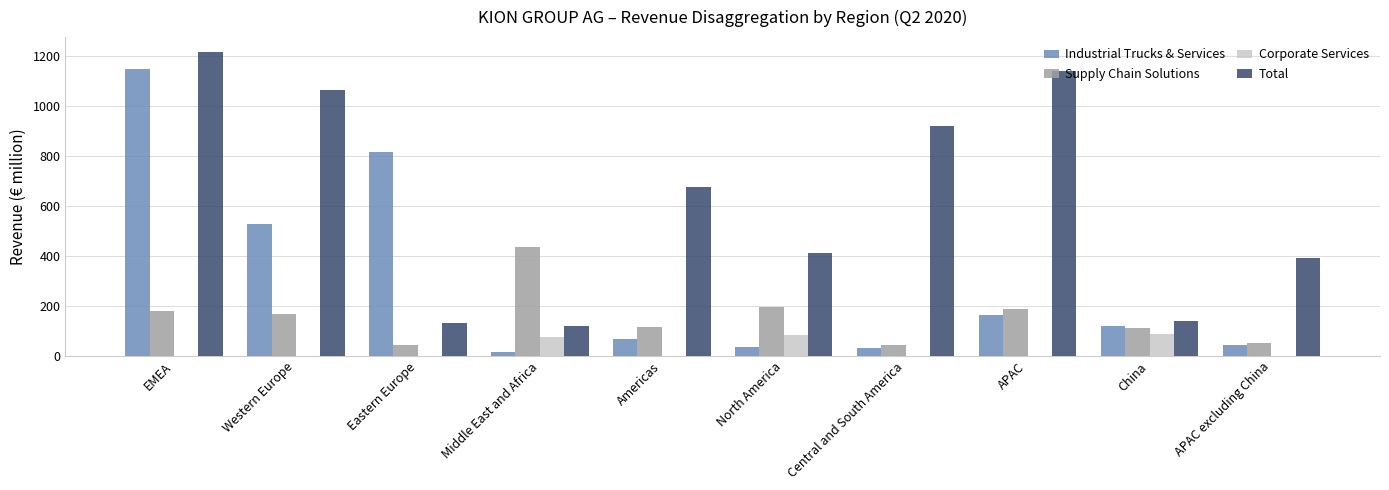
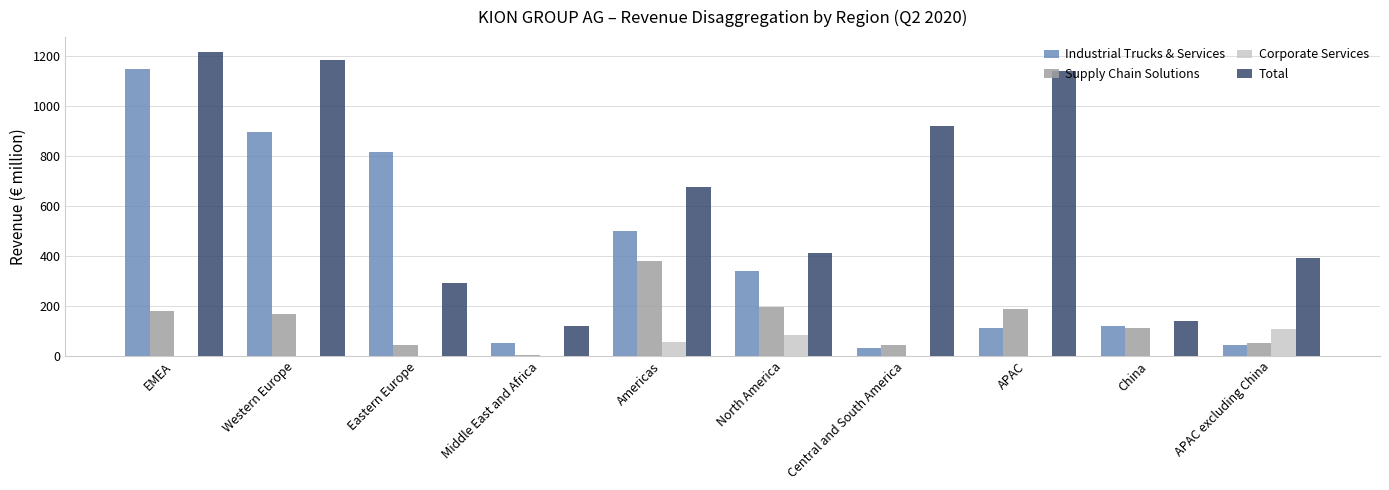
  {
    "Industrial Trucks & Services": {
      "EMEA": 1150,
-     "Western Europe": 530,
+     "Western Europe": 900,
      "Eastern Europe": 820,
-     "Middle East and Africa": 20,
-     "Americas": 70,
-     "North America": 30,
+     "Middle East and Africa": 50,
+     "Americas": 500,
+     "North America": 340,
      "Central and South America": 30,
-     "APAC": 160,
+     "APAC": 110,
      "China": 120,
      "APAC excluding China": 40
    },
    "Supply Chain Solutions": {
      "EMEA": 180,
      "Western Europe": 170,
      "Eastern Europe": 40,
-     "Middle East and Africa": 440,
-     "Americas": 110,
+     "Middle East and Africa": 0,
+     "Americas": 380,
      "North America": 200,
      "Central and South America": 40,
      "APAC": 190,
      "China": 110,
      "APAC excluding China": 50
    },
    "Corporate Services": {
      "Eastern Europe": 0,
-     "Middle East and Africa": 80,
-     "Americas": 0,
+     "Middle East and Africa": 0,
+     "Americas": 50,
      "North America": 80,
      "Central and South America": 0,
      "APAC": 0,
-     "China": 90,
-     "APAC excluding China": 0
+     "China": 0,
+     "APAC excluding China": 110
    },
    "Total": {
      "EMEA": 1220,
-     "Western Europe": 1070,
-     "Eastern Europe": 130,
+     "Western Europe": 1190,
+     "Eastern Europe": 290,
      "Middle East and Africa": 120,
      "Americas": 680,
      "North America": 410,
      "Central and South America": 920,
      "APAC": 1140,
      "China": 140,
      "APAC excluding China": 390
    }
  }
